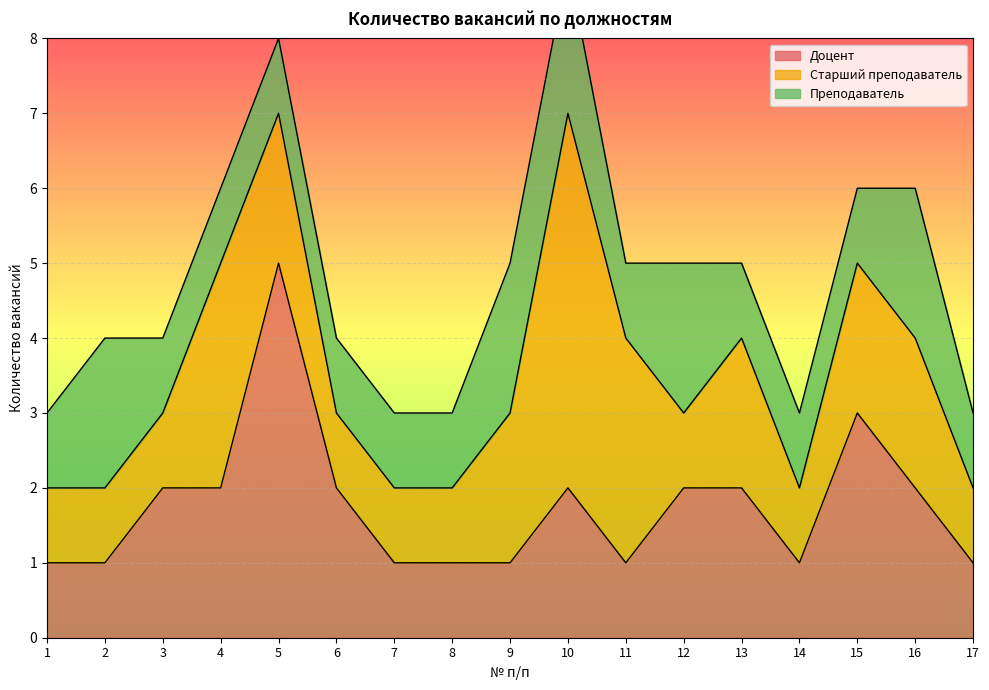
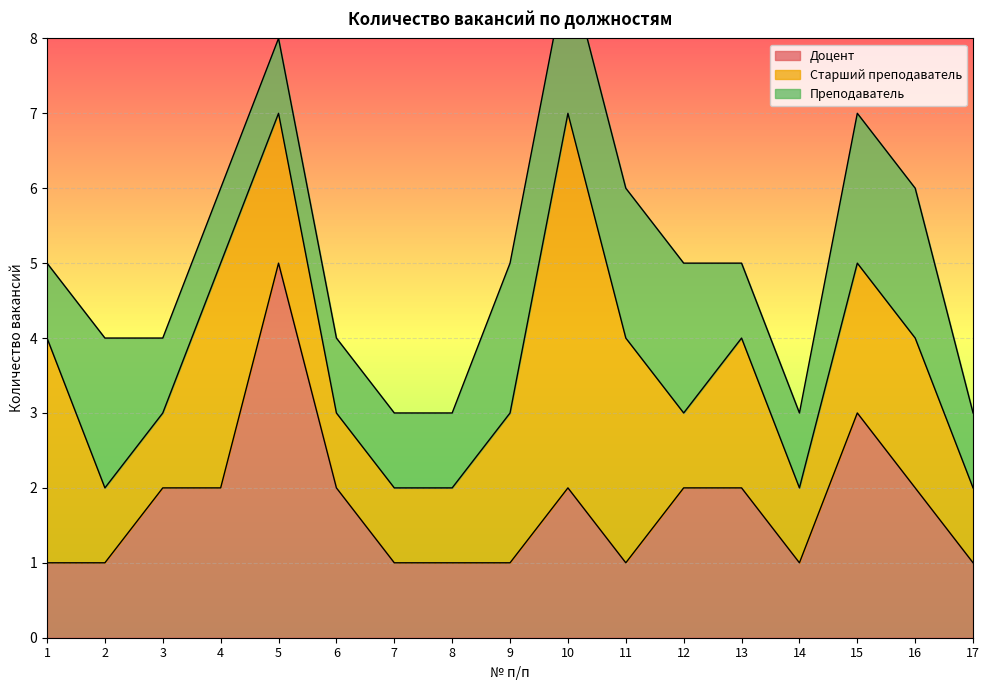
  {
    "Доцент": {
      "1": 1,
      "2": 1,
      "3": 2,
      "4": 2,
      "5": 5,
      "6": 2,
      "7": 1,
      "8": 1,
      "9": 1,
      "10": 2,
      "11": 1,
      "12": 2,
      "13": 2,
      "14": 1,
      "15": 3,
      "16": 2,
      "17": 1
    },
    "Старший преподаватель": {
-     "1": 1,
+     "1": 3,
      "2": 1,
      "3": 1,
      "4": 3,
      "5": 2,
      "6": 1,
      "7": 1,
      "8": 1,
      "9": 2,
      "10": 5,
      "11": 3,
      "12": 1,
      "13": 2,
      "14": 1,
      "15": 2,
      "16": 2,
      "17": 1
    },
    "Преподаватель": {
      "1": 1,
      "2": 2,
      "3": 1,
      "4": 1,
      "5": 1,
      "6": 1,
      "7": 1,
      "8": 1,
      "9": 2,
-     "11": 1,
+     "11": 2,
      "12": 2,
      "13": 1,
      "14": 1,
-     "15": 1,
+     "15": 2,
      "16": 2,
      "17": 1
    }
  }
